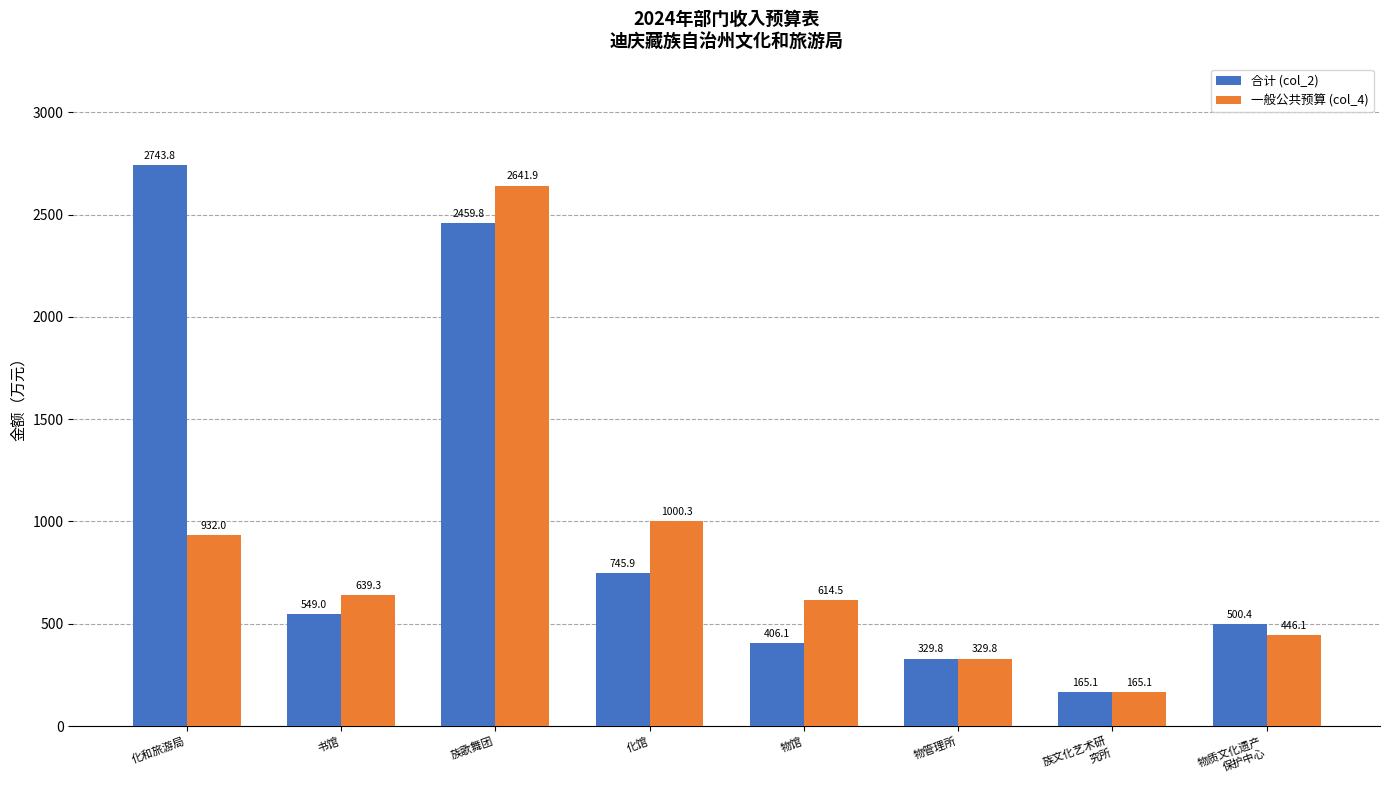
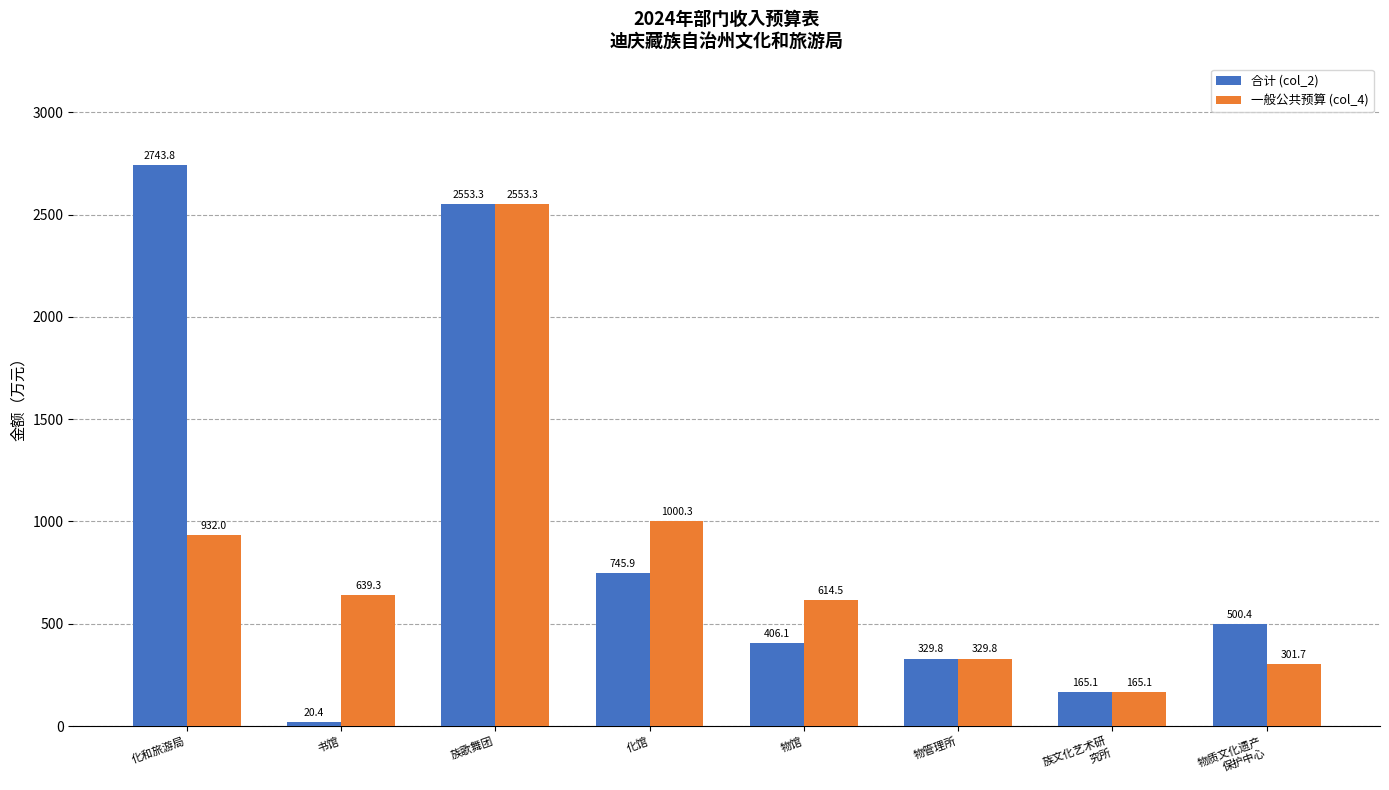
  {
    "合计 (col_2)": {
      "化和旅游局": 2743.8,
-     "书馆": 549.0,
-     "族歌舞团": 2459.8,
+     "书馆": 20.4,
+     "族歌舞团": 2553.3,
      "化馆": 745.9,
      "物馆": 406.1,
      "物管理所": 329.8,
      "族文化艺术研 究所": 165.1,
      "物质文化遗产 保护中心": 500.4
    },
    "一般公共预算 (col_4)": {
      "化和旅游局": 932.0,
      "书馆": 639.3,
-     "族歌舞团": 2641.9,
+     "族歌舞团": 2553.3,
      "化馆": 1000.3,
      "物馆": 614.5,
      "物管理所": 329.8,
      "族文化艺术研 究所": 165.1,
-     "物质文化遗产 保护中心": 446.1
+     "物质文化遗产 保护中心": 301.7
    }
  }
